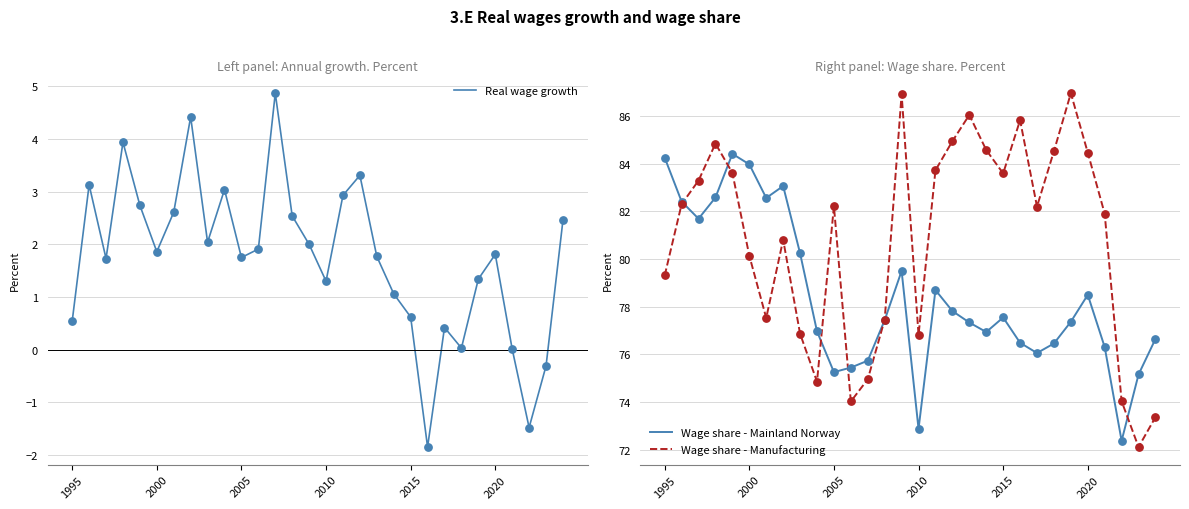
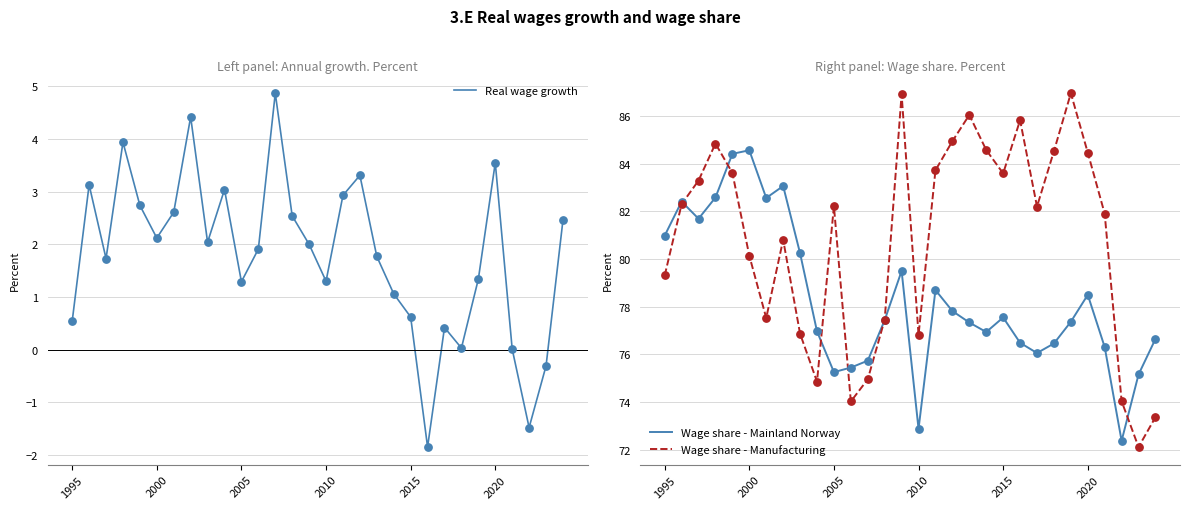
  {
    "Left panel: Annual growth. Percent": {
      "1995": 0.5,
-     "2000": 1.9,
-     "2005": 1.8,
+     "2000": 2.1,
+     "2005": 1.3,
      "2010": 1.3,
      "2015": 0.6,
-     "2020": 1.8
+     "2020": 3.6
    },
    "Right panel: Wage share. Percent": {
      "Wage share - Mainland Norway": {
-       "1995": 84.3,
-       "2000": 84.0,
+       "1995": 81.0,
+       "2000": 84.6,
        "2005": 75.3,
        "2010": 72.9,
        "2015": 77.6,
        "2020": 78.5
      },
      "Wage share - Manufacturing": {
        "1995": 79.3,
        "2000": 80.1,
        "2005": 82.2,
        "2010": 76.8,
        "2015": 83.6,
        "2020": 84.5
      }
    }
  }
